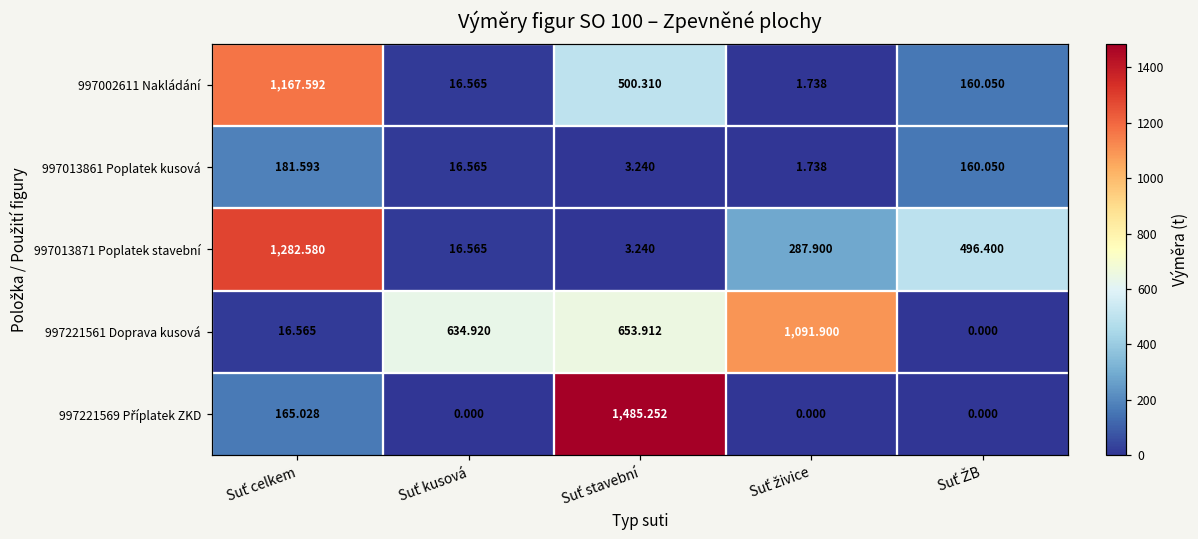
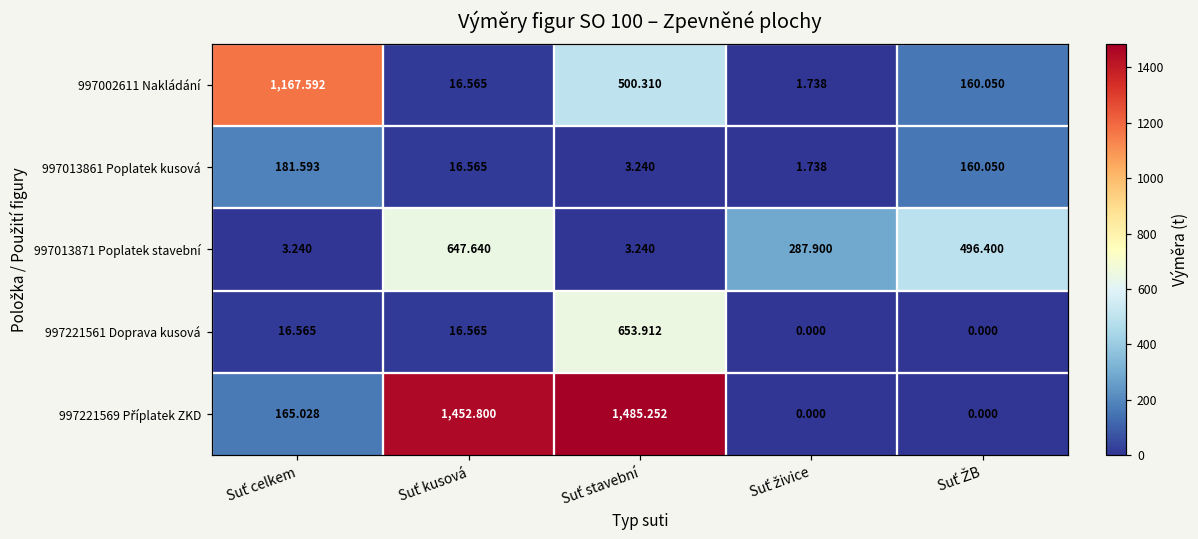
  {
    "997002611 Nakládání": {
      "Suť celkem": "1,167.592",
      "Suť kusová": "16.565",
      "Suť stavební": "500.310",
      "Suť živice": "1.738",
      "Suť ŽB": "160.050"
    },
    "997013861 Poplatek kusová": {
      "Suť celkem": "181.593",
      "Suť kusová": "16.565",
      "Suť stavební": "3.240",
      "Suť živice": "1.738",
      "Suť ŽB": "160.050"
    },
    "997013871 Poplatek stavební": {
-     "Suť celkem": "1,282.580",
-     "Suť kusová": "16.565",
+     "Suť celkem": "3.240",
+     "Suť kusová": "647.640",
      "Suť stavební": "3.240",
      "Suť živice": "287.900",
      "Suť ŽB": "496.400"
    },
    "997221561 Doprava kusová": {
      "Suť celkem": "16.565",
-     "Suť kusová": "634.920",
+     "Suť kusová": "16.565",
      "Suť stavební": "653.912",
-     "Suť živice": "1,091.900",
+     "Suť živice": "0.000",
      "Suť ŽB": "0.000"
    },
    "997221569 Příplatek ZKD": {
      "Suť celkem": "165.028",
-     "Suť kusová": "0.000",
+     "Suť kusová": "1,452.800",
      "Suť stavební": "1,485.252",
      "Suť živice": "0.000",
      "Suť ŽB": "0.000"
    }
  }
